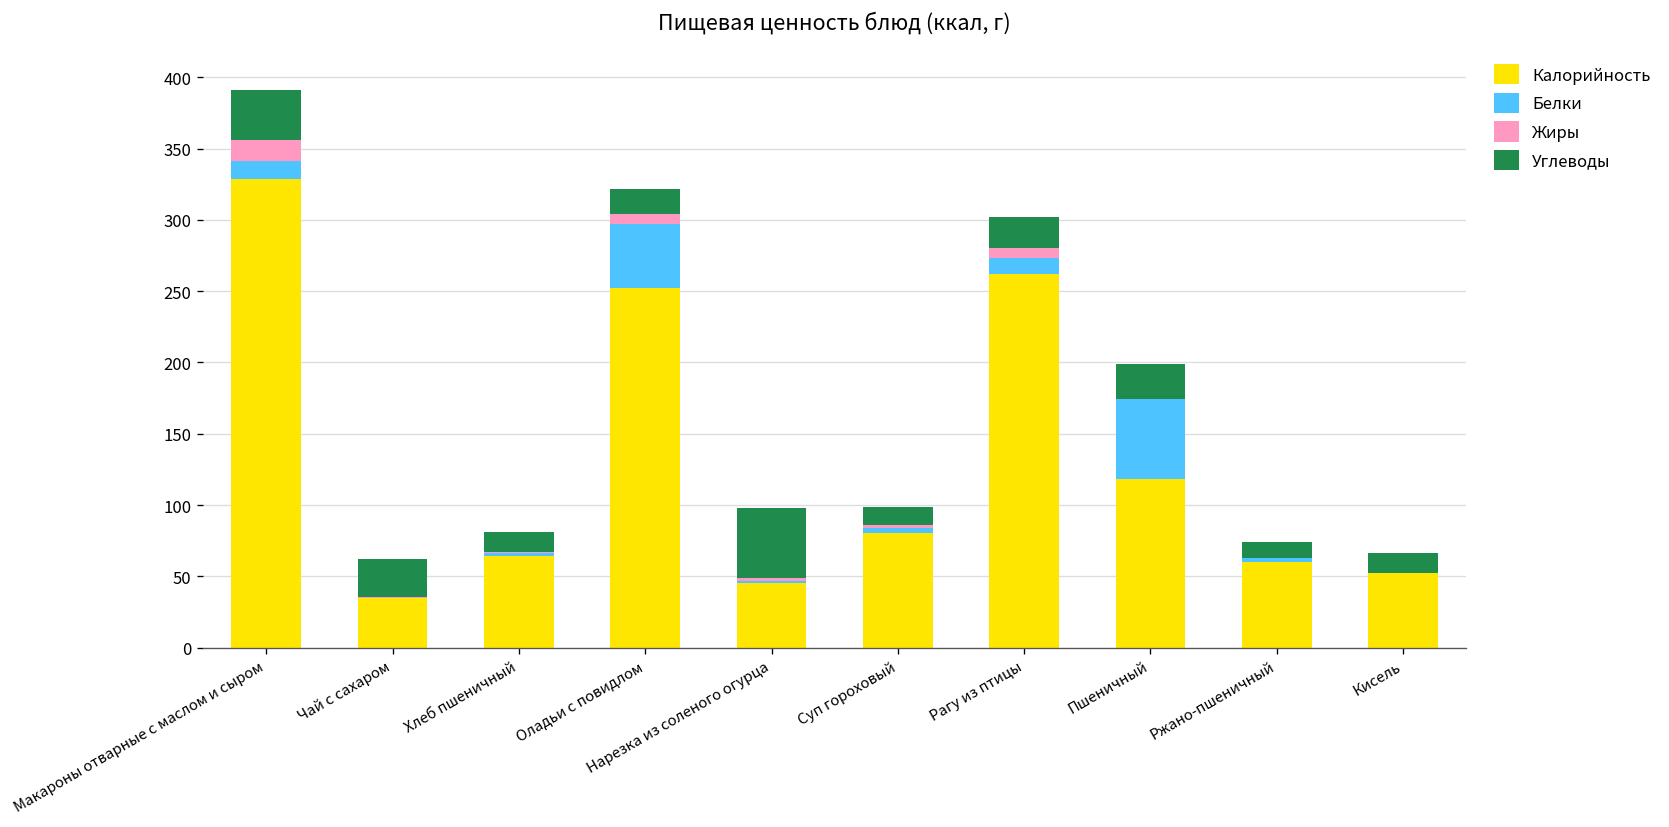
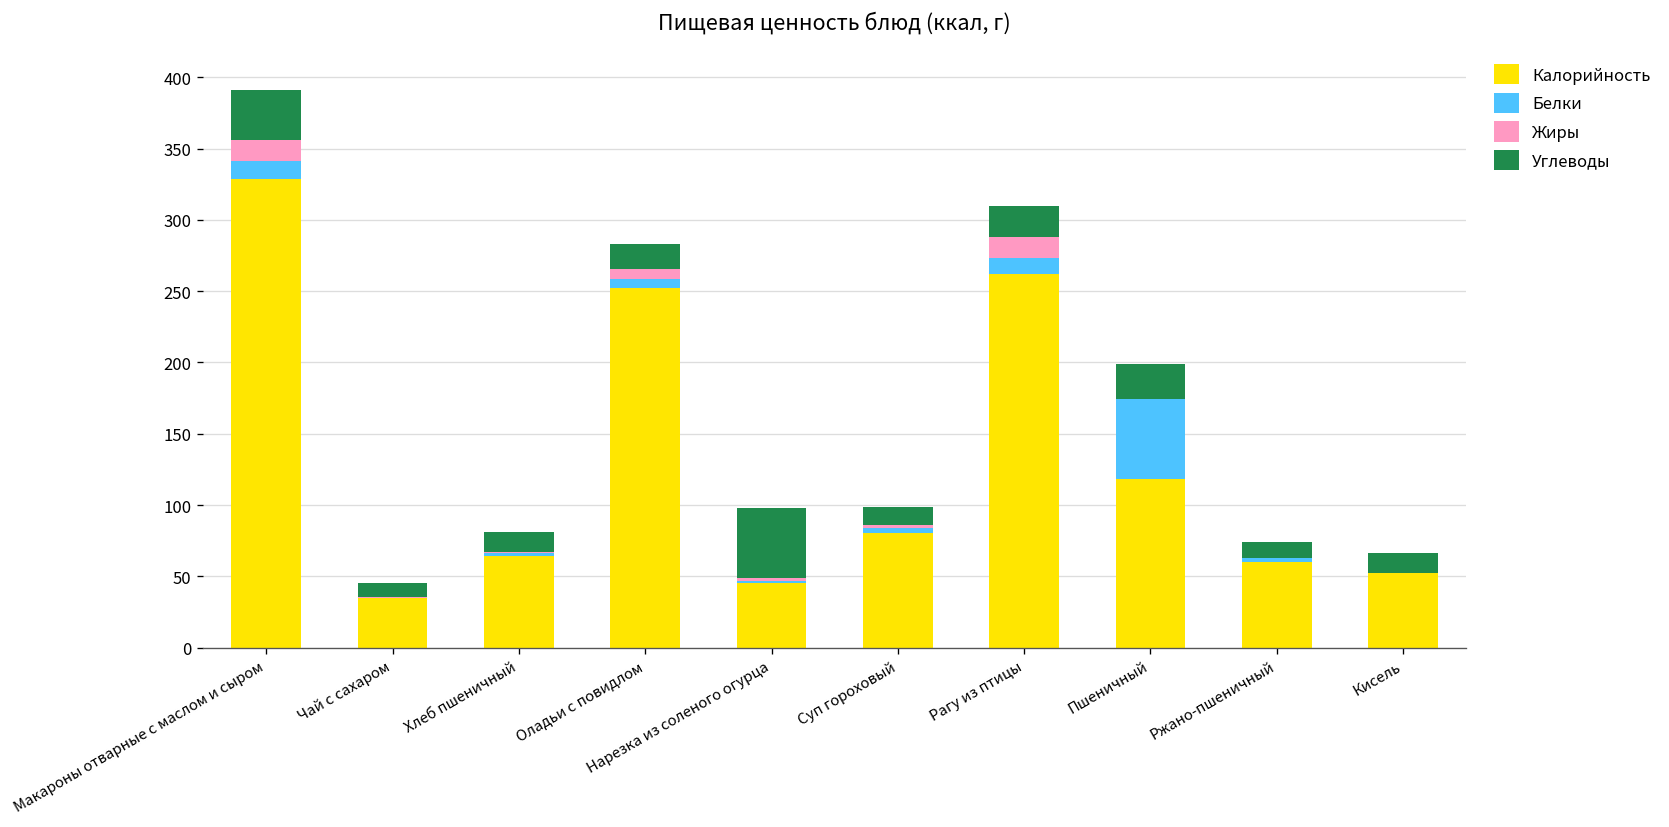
  {
    "Калорийность": {
      "Макароны отварные с маслом и сыром": 329,
      "Чай с сахаром": 35,
      "Хлеб пшеничный": 64,
      "Оладьи с повидлом": 252,
      "Нарезка из соленого огурца": 46,
      "Суп гороховый": 81,
      "Рагу из птицы": 262,
      "Пшеничный": 118,
      "Ржано-пшеничный": 60,
      "Кисель": 53
    },
    "Белки": {
      "Макароны отварные с маслом и сыром": 12,
      "Хлеб пшеничный": 2,
-     "Оладьи с повидлом": 45,
+     "Оладьи с повидлом": 6,
      "Суп гороховый": 3,
      "Рагу из птицы": 11,
      "Пшеничный": 56,
      "Ржано-пшеничный": 2,
      "Кисель": 0
    },
    "Жиры": {
      "Макароны отварные с маслом и сыром": 15,
      "Оладьи с повидлом": 7,
      "Нарезка из соленого огурца": 2,
-     "Рагу из птицы": 7,
+     "Рагу из птицы": 15,
      "Кисель": 0
    },
    "Углеводы": {
      "Макароны отварные с маслом и сыром": 35,
-     "Чай с сахаром": 27,
+     "Чай с сахаром": 10,
      "Хлеб пшеничный": 14,
      "Оладьи с повидлом": 18,
      "Нарезка из соленого огурца": 49,
      "Суп гороховый": 13,
      "Рагу из птицы": 21,
      "Пшеничный": 24,
      "Ржано-пшеничный": 11,
      "Кисель": 14
    }
  }
